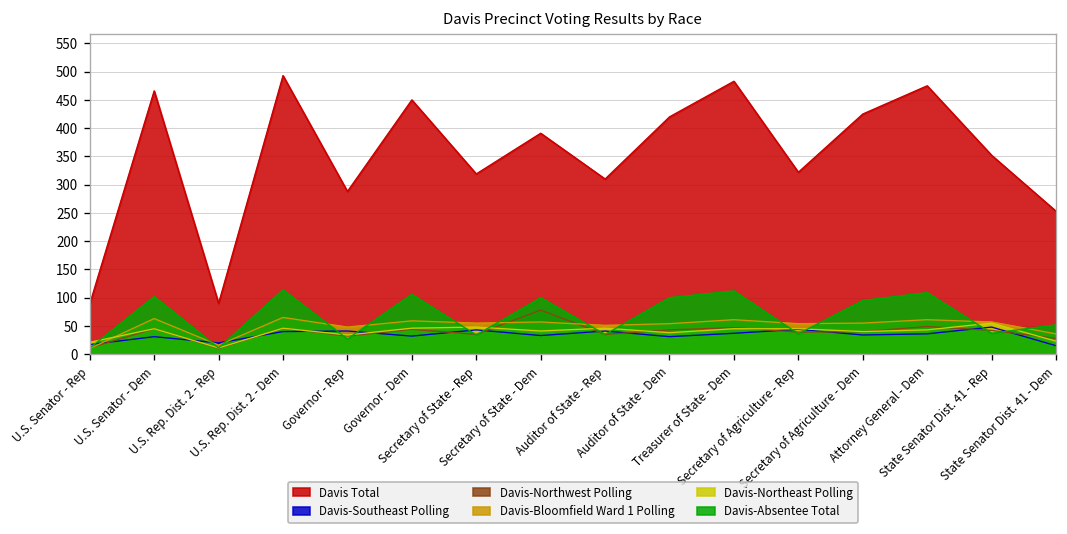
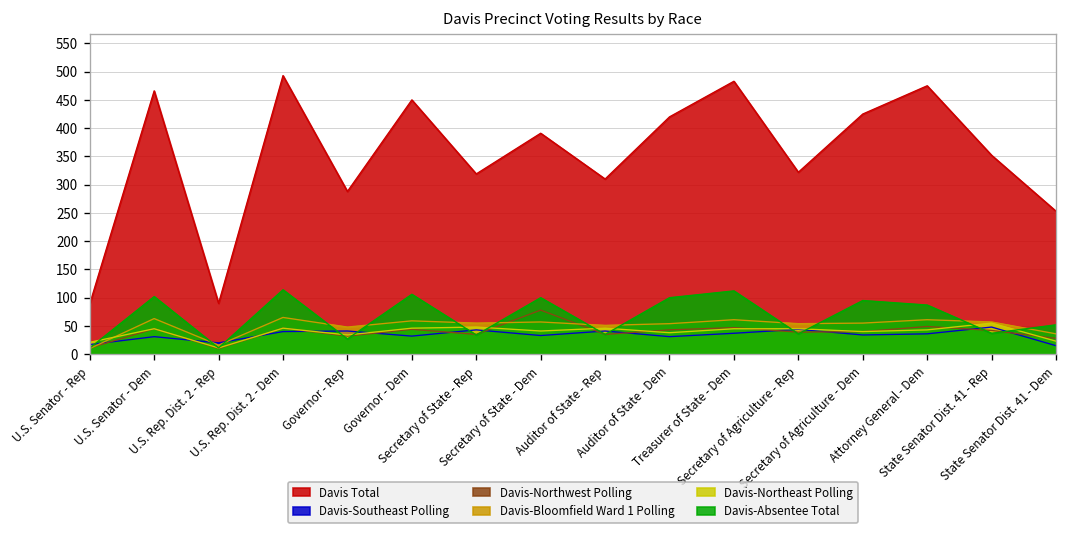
  {
    "Davis Total": {
      "U.S. Senator - Rep": 90,
      "U.S. Senator - Dem": 470,
      "U.S. Rep. Dist. 2 - Rep": 90,
      "U.S. Rep. Dist. 2 - Dem": 490,
      "Governor - Rep": 290,
      "Governor - Dem": 450,
      "Secretary of State - Rep": 320,
      "Secretary of State - Dem": 390,
      "Auditor of State - Rep": 310,
      "Auditor of State - Dem": 420,
      "Treasurer of State - Dem": 480,
      "Secretary of Agriculture - Rep": 320,
      "Secretary of Agriculture - Dem": 430,
      "Attorney General - Dem": 480,
      "State Senator Dist. 41 - Rep": 350,
      "State Senator Dist. 41 - Dem": 250
    },
    "Davis-Southeast Polling": {
      "U.S. Senator - Dem": 30,
      "U.S. Rep. Dist. 2 - Dem": 40,
      "Governor - Rep": 40,
      "Governor - Dem": 30,
      "Secretary of State - Dem": 30,
      "Auditor of State - Dem": 30,
      "Treasurer of State - Dem": 40,
      "Secretary of Agriculture - Dem": 30,
      "Attorney General - Dem": 40,
      "State Senator Dist. 41 - Rep": 50,
      "State Senator Dist. 41 - Dem": 20
    },
    "Davis-Northwest Polling": {
      "Secretary of State - Dem": 80,
      "Attorney General - Dem": 50
    },
    "Davis-Absentee Total": {
      "U.S. Senator - Dem": 100,
      "U.S. Rep. Dist. 2 - Dem": 110,
      "Governor - Dem": 110,
      "Secretary of State - Dem": 100,
      "Auditor of State - Dem": 100,
      "Treasurer of State - Dem": 110,
      "Secretary of Agriculture - Dem": 100,
-     "Attorney General - Dem": 110,
+     "Attorney General - Dem": 90,
      "State Senator Dist. 41 - Dem": 50
    }
  }
